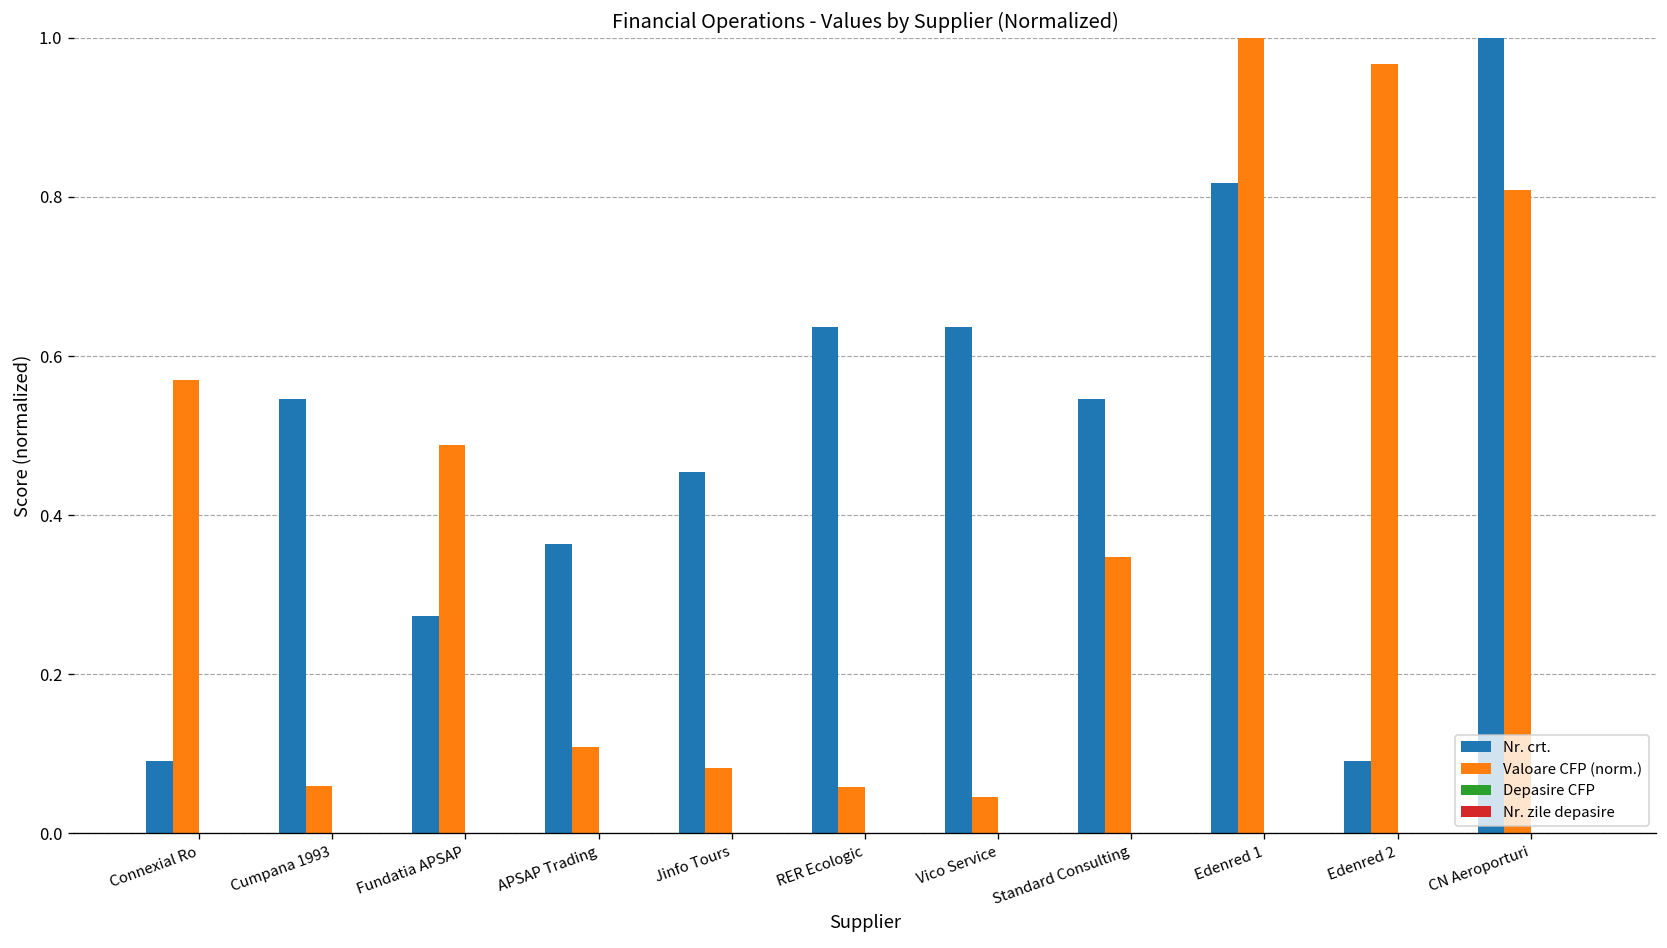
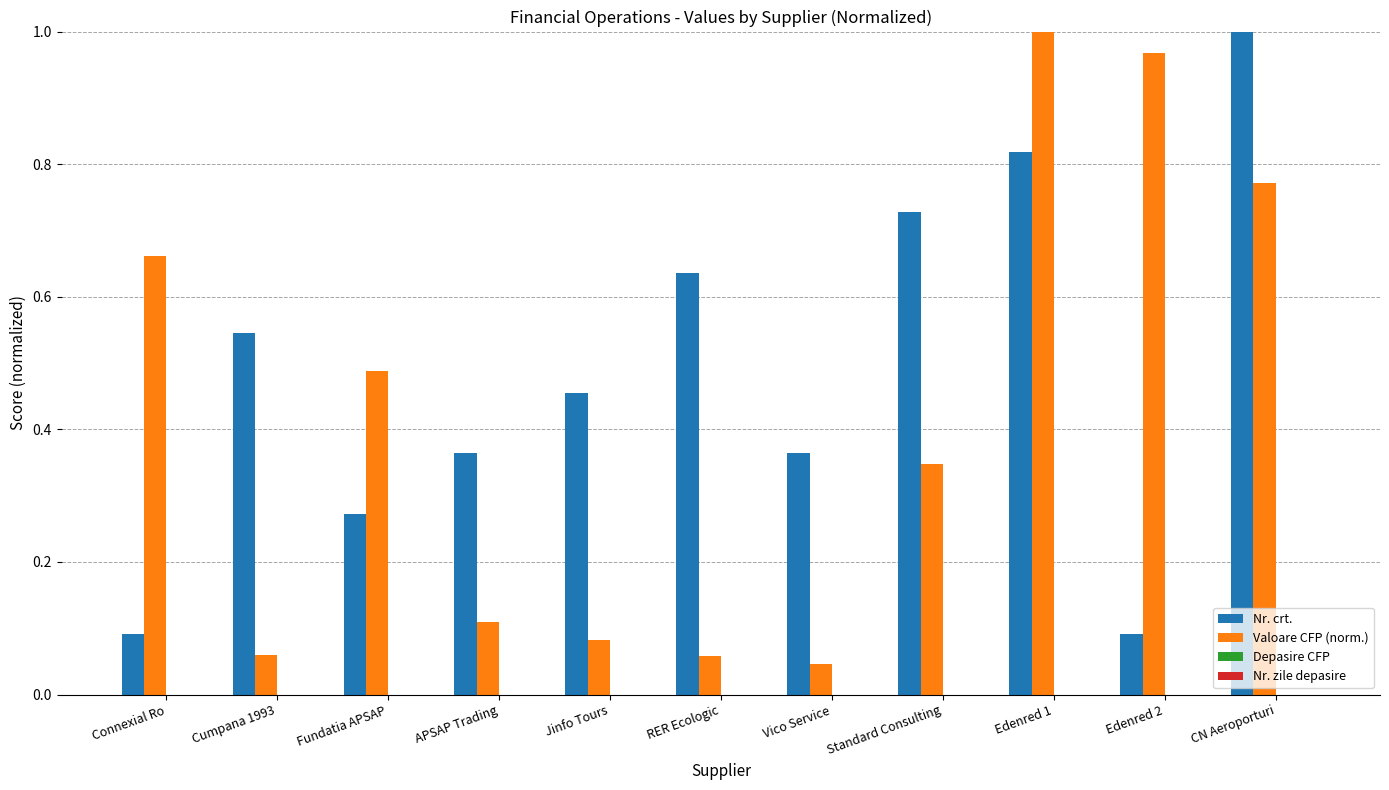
  {
    "Nr. crt.": {
      "Connexial Ro": 0.09,
      "Cumpana 1993": 0.55,
      "Fundatia APSAP": 0.27,
      "APSAP Trading": 0.36,
      "Jinfo Tours": 0.45,
      "RER Ecologic": 0.64,
-     "Vico Service": 0.64,
-     "Standard Consulting": 0.55,
+     "Vico Service": 0.36,
+     "Standard Consulting": 0.73,
      "Edenred 1": 0.82,
      "Edenred 2": 0.09,
      "CN Aeroporturi": 1.00
    },
    "Valoare CFP (norm.)": {
-     "Connexial Ro": 0.57,
+     "Connexial Ro": 0.66,
      "Cumpana 1993": 0.06,
      "Fundatia APSAP": 0.49,
      "APSAP Trading": 0.11,
      "Jinfo Tours": 0.08,
      "RER Ecologic": 0.06,
      "Vico Service": 0.05,
      "Standard Consulting": 0.35,
      "Edenred 1": 1.00,
      "Edenred 2": 0.97,
-     "CN Aeroporturi": 0.81
+     "CN Aeroporturi": 0.77
    },
    "Depasire CFP": {
      "Connexial Ro": 0.00,
      "Cumpana 1993": 0.00,
      "Fundatia APSAP": 0.00,
      "APSAP Trading": 0.00,
      "Jinfo Tours": 0.00,
      "RER Ecologic": 0.00,
      "Vico Service": 0.00,
      "Standard Consulting": 0.00,
      "Edenred 1": 0.00,
      "Edenred 2": 0.00,
      "CN Aeroporturi": 0.00
    },
    "Nr. zile depasire": {
      "Connexial Ro": 0.00,
      "Cumpana 1993": 0.00,
      "Fundatia APSAP": 0.00,
      "APSAP Trading": 0.00,
      "Jinfo Tours": 0.00,
      "RER Ecologic": 0.00,
      "Vico Service": 0.00,
      "Standard Consulting": 0.00,
      "Edenred 1": 0.00,
      "Edenred 2": 0.00,
      "CN Aeroporturi": 0.00
    }
  }
